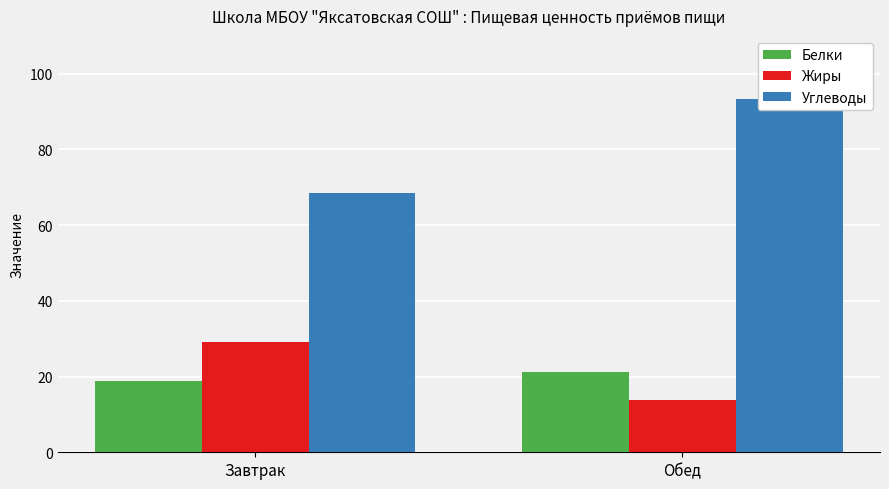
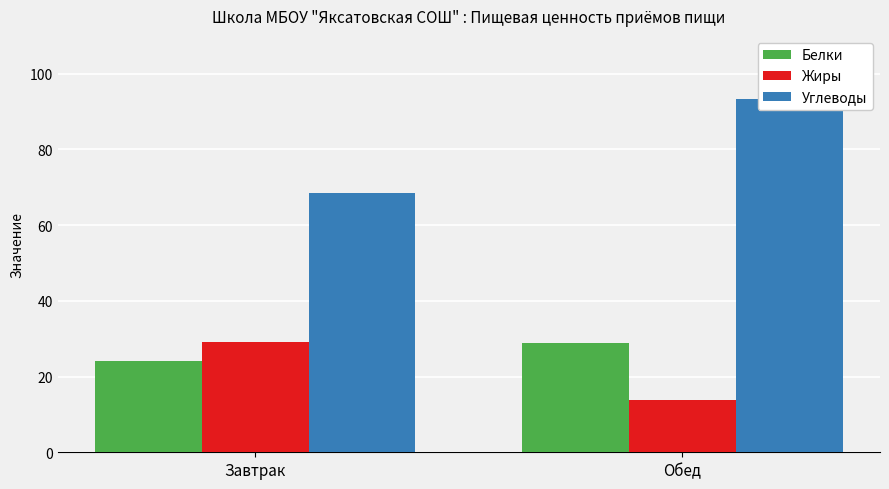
  {
    "Белки": {
-     "Завтрак": 19,
-     "Обед": 21
+     "Завтрак": 24,
+     "Обед": 29
    },
    "Жиры": {
      "Завтрак": 29,
      "Обед": 14
    },
    "Углеводы": {
      "Завтрак": 68
    }
  }
